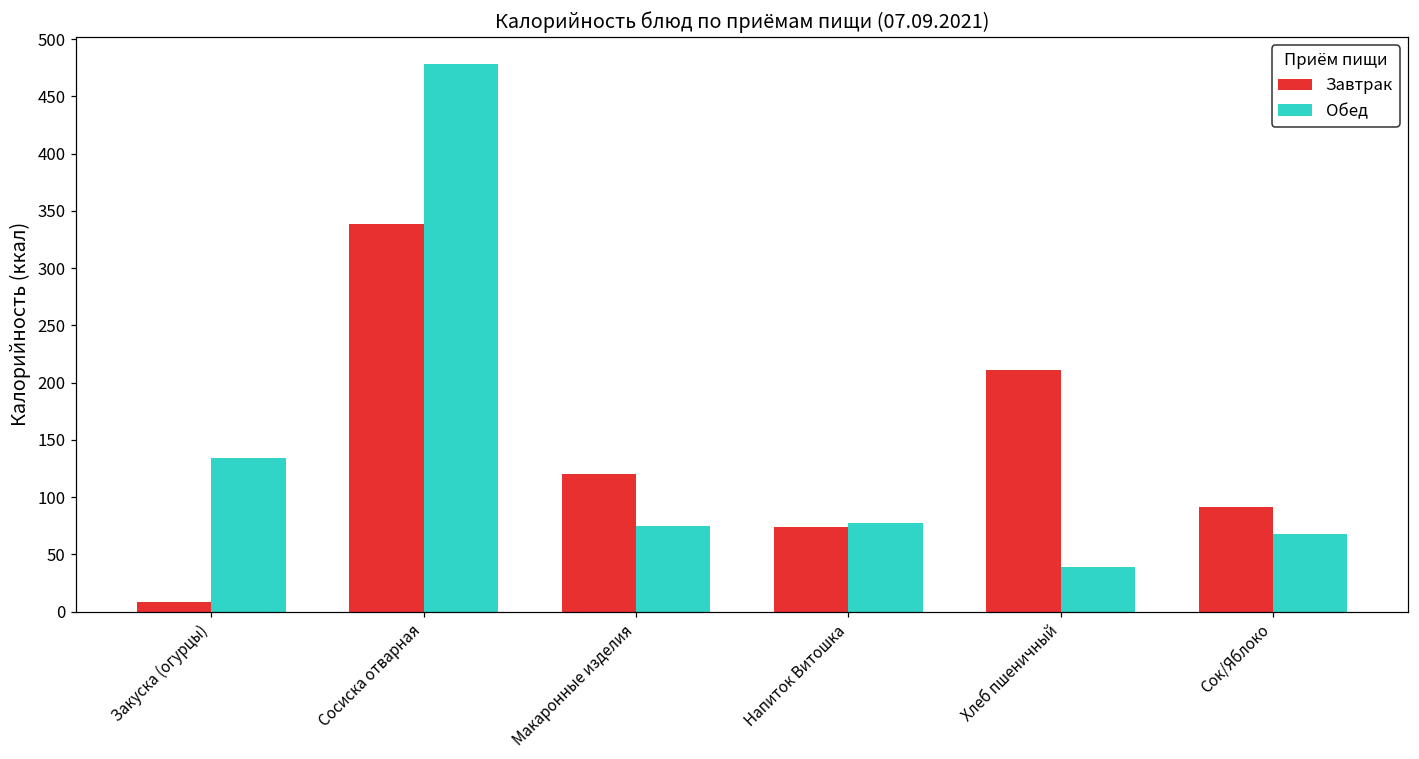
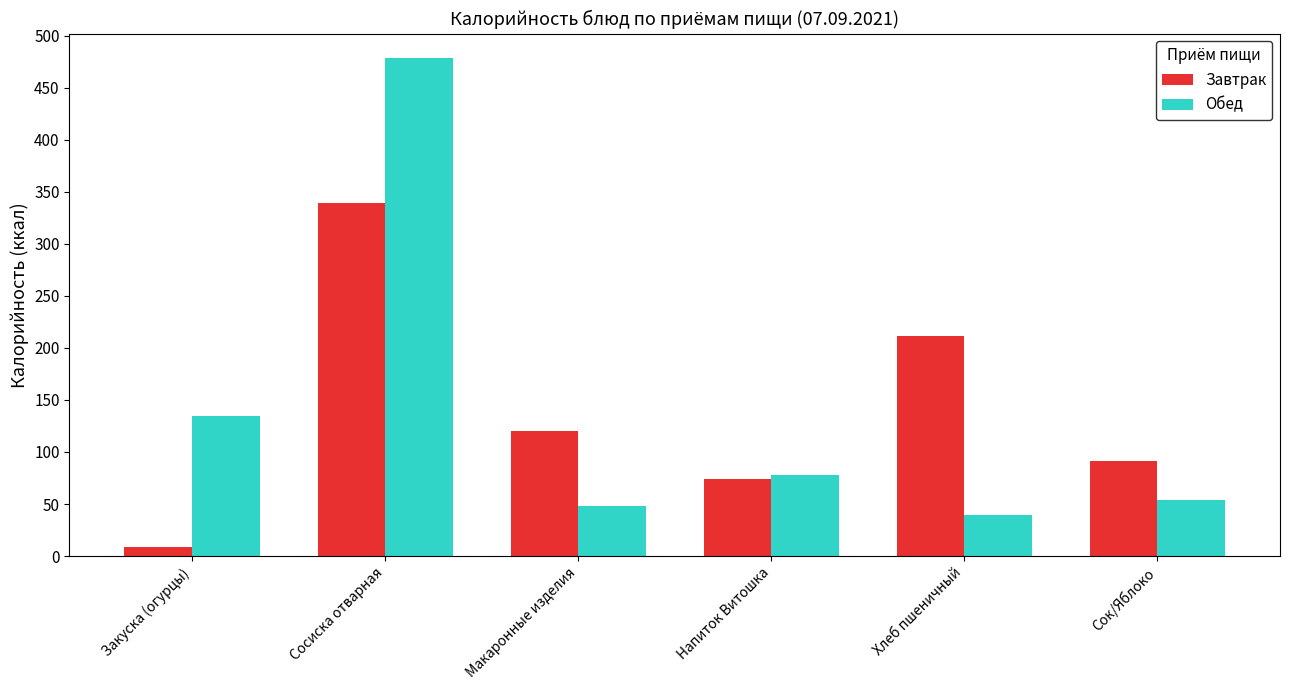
  {
    "Завтрак": {
      "Закуска (огурцы)": 8,
      "Сосиска отварная": 339,
      "Макаронные изделия": 120,
      "Напиток Витошка": 74,
      "Хлеб пшеничный": 211,
      "Сок/Яблоко": 91
    },
    "Обед": {
      "Закуска (огурцы)": 135,
      "Сосиска отварная": 478,
-     "Макаронные изделия": 75,
+     "Макаронные изделия": 48,
      "Напиток Витошка": 78,
      "Хлеб пшеничный": 39,
-     "Сок/Яблоко": 68
+     "Сок/Яблоко": 53
    }
  }
